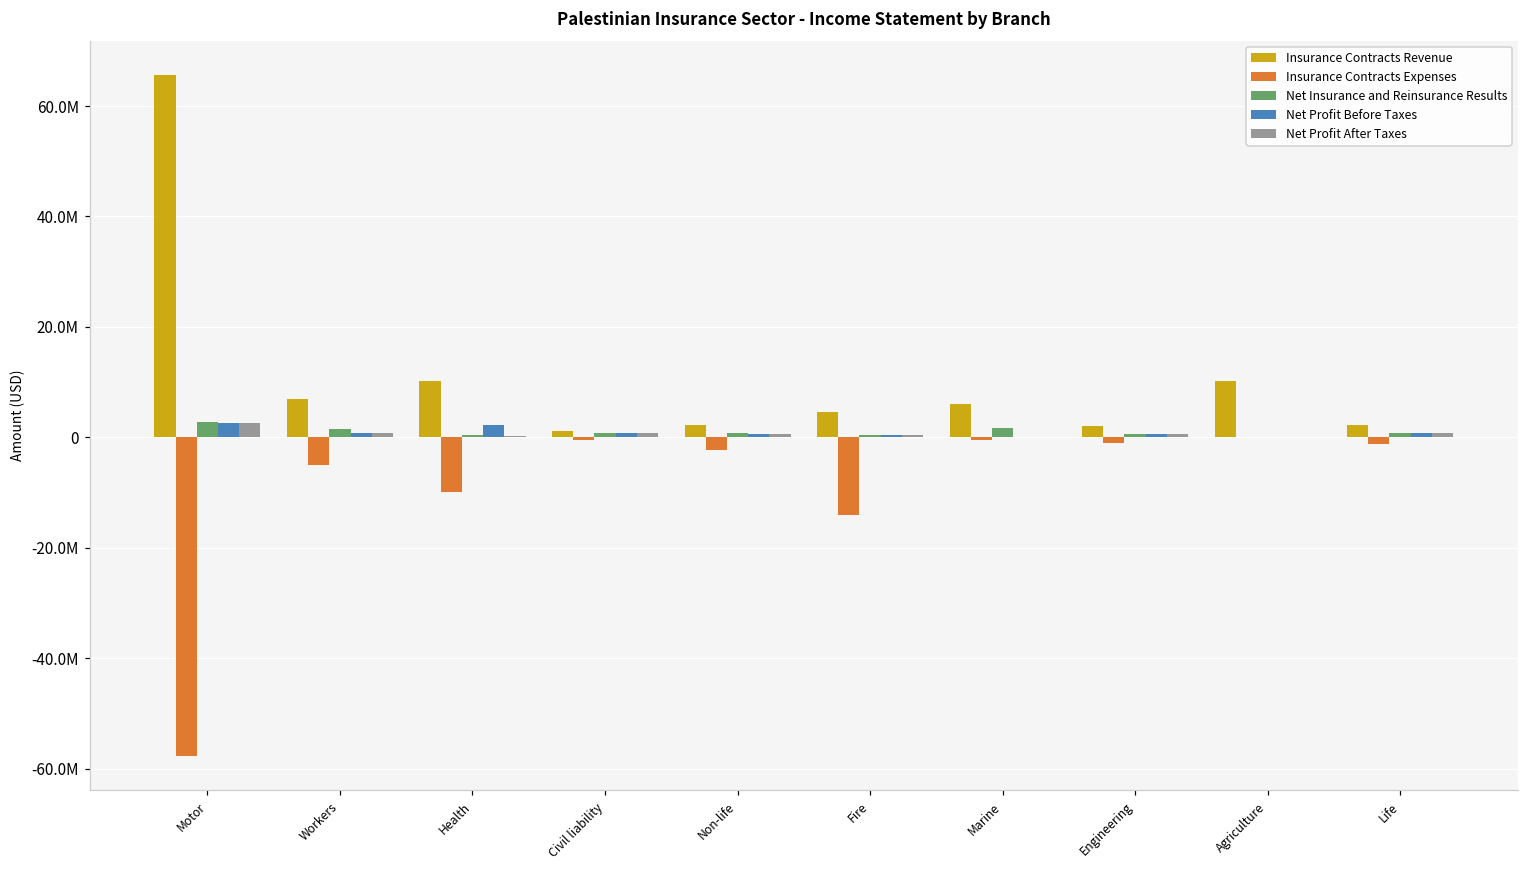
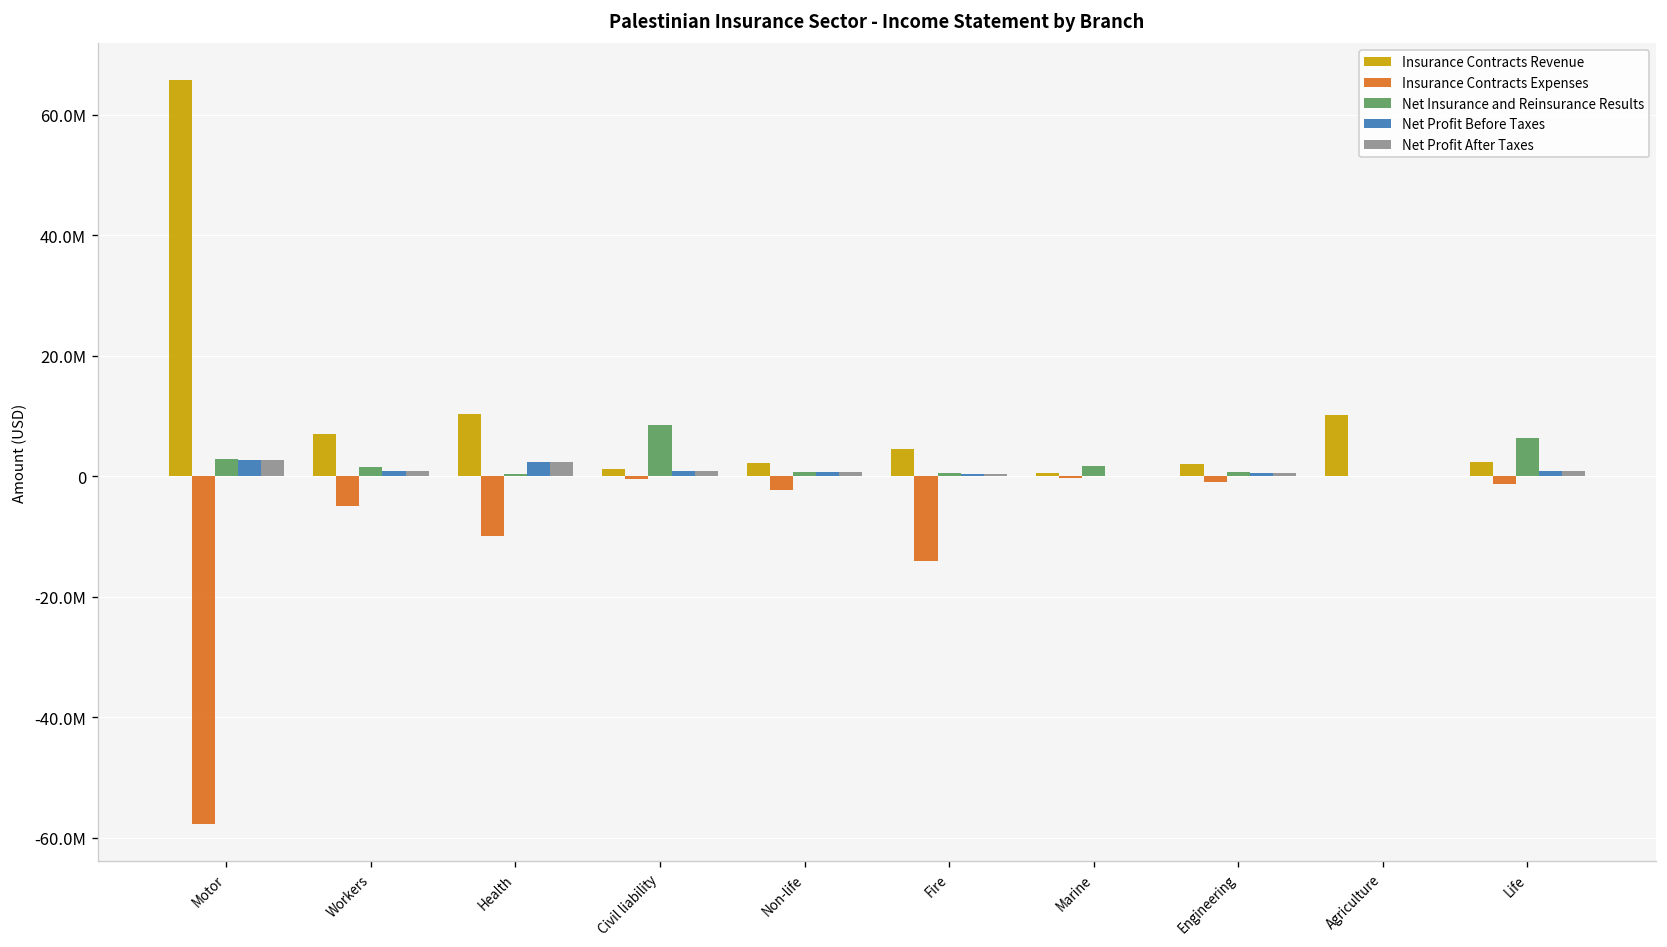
  {
    "Insurance Contracts Revenue": {
      "Motor": 66000000,
      "Workers": 7000000,
      "Health": 10000000,
      "Civil liability": 1000000,
      "Non-life": 2000000,
      "Fire": 5000000,
-     "Marine": 6000000,
+     "Marine": 1000000,
      "Engineering": 2000000,
      "Agriculture": 10000000,
      "Life": 2000000
    },
    "Insurance Contracts Expenses": {
      "Motor": -58000000,
      "Workers": -5000000,
      "Health": -10000000,
      "Civil liability": -1000000,
      "Non-life": -2000000,
      "Fire": -14000000,
      "Engineering": -1000000,
      "Life": -1000000
    },
    "Net Insurance and Reinsurance Results": {
      "Motor": 3000000,
      "Workers": 2000000,
-     "Civil liability": 1000000,
+     "Civil liability": 8000000,
      "Non-life": 1000000,
      "Fire": 1000000,
      "Marine": 2000000,
      "Engineering": 1000000,
-     "Life": 1000000
+     "Life": 6000000
    },
    "Net Profit Before Taxes": {
      "Motor": 3000000,
      "Workers": 1000000,
      "Health": 2000000,
      "Civil liability": 1000000,
      "Non-life": 1000000,
      "Engineering": 1000000,
      "Life": 1000000
    },
    "Net Profit After Taxes": {
      "Motor": 3000000,
      "Workers": 1000000,
-     "Health": 0,
+     "Health": 2000000,
      "Civil liability": 1000000,
      "Non-life": 1000000,
      "Engineering": 1000000,
      "Life": 1000000
    }
  }
